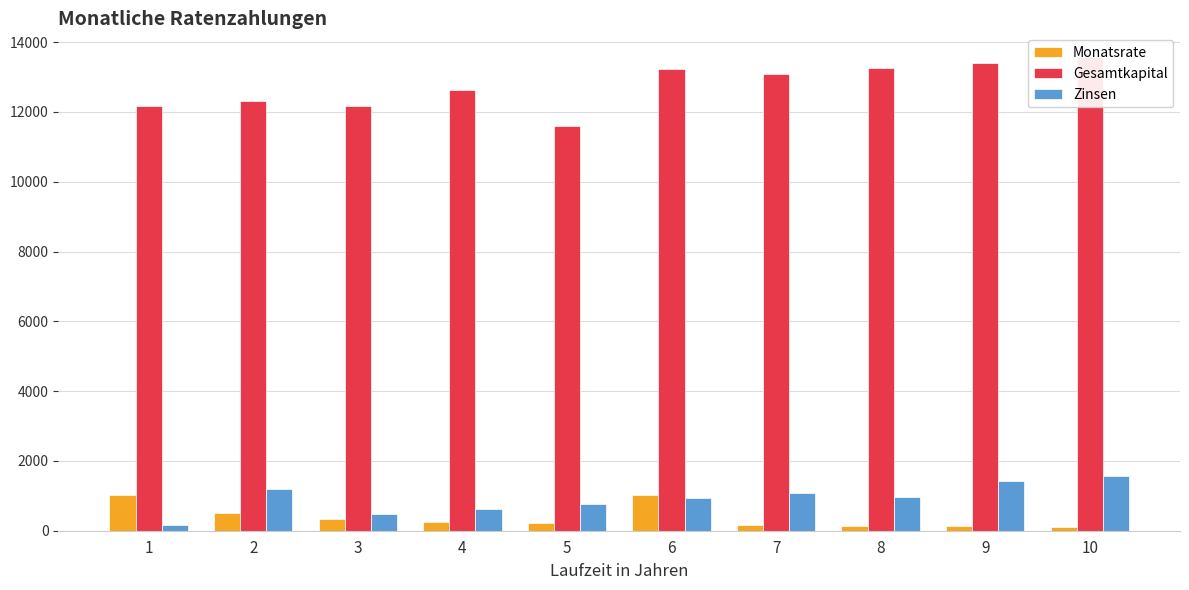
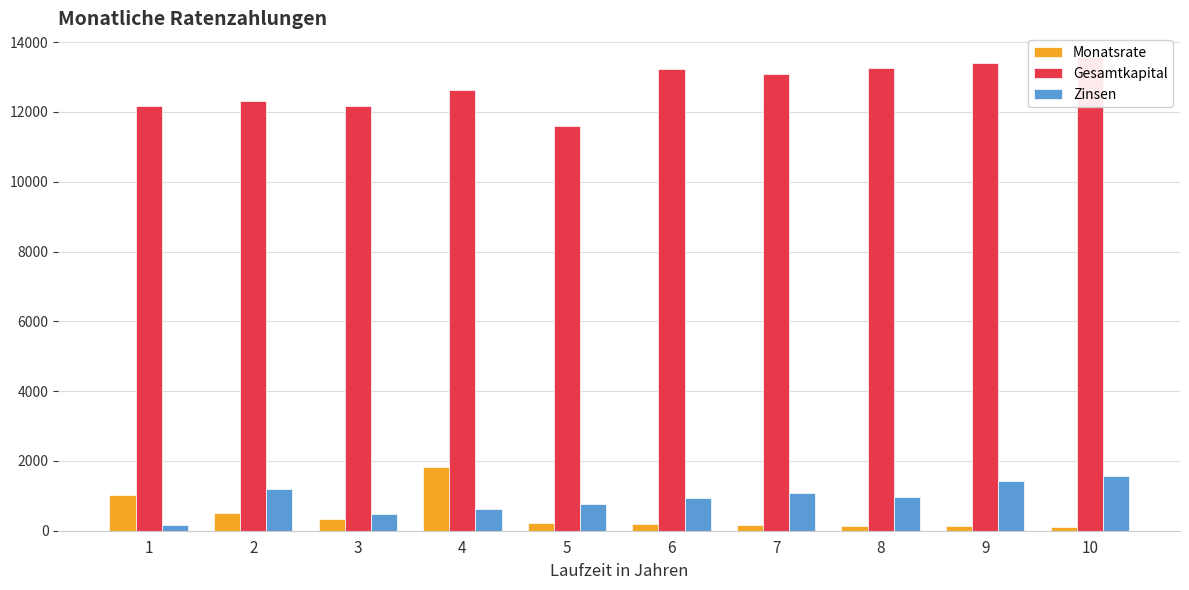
  {
    "Monatsrate": {
      "1": 1000,
      "2": 500,
      "3": 300,
-     "4": 300,
+     "4": 1800,
      "5": 200,
-     "6": 1000,
+     "6": 200,
      "7": 200,
      "8": 100,
      "9": 100,
      "10": 100
    },
    "Gesamtkapital": {
      "1": 12200,
      "2": 12300,
      "3": 12200,
      "4": 12600,
      "5": 11600,
      "6": 13200,
      "7": 13100,
      "8": 13300,
      "9": 13400
    },
    "Zinsen": {
      "1": 200,
      "2": 1200,
      "3": 500,
      "4": 600,
      "5": 800,
      "6": 900,
      "7": 1100,
      "8": 1000,
      "9": 1400,
      "10": 1600
    }
  }
